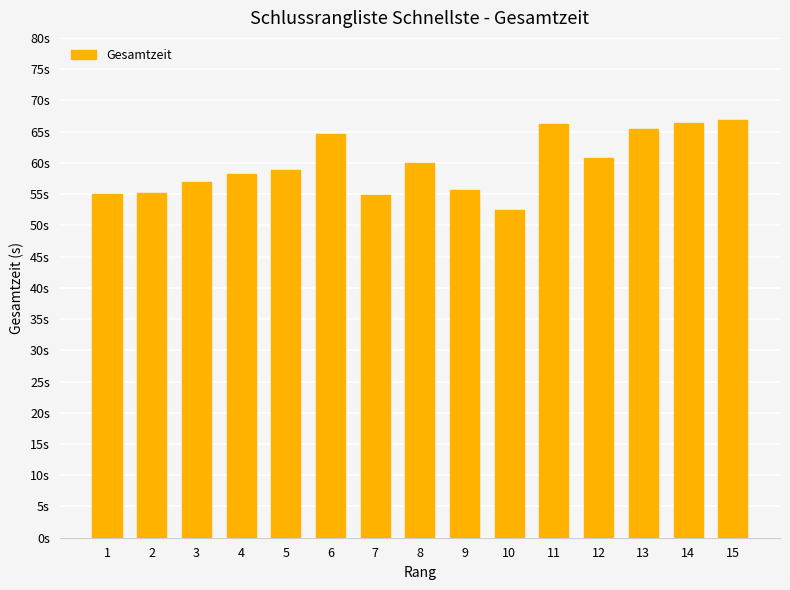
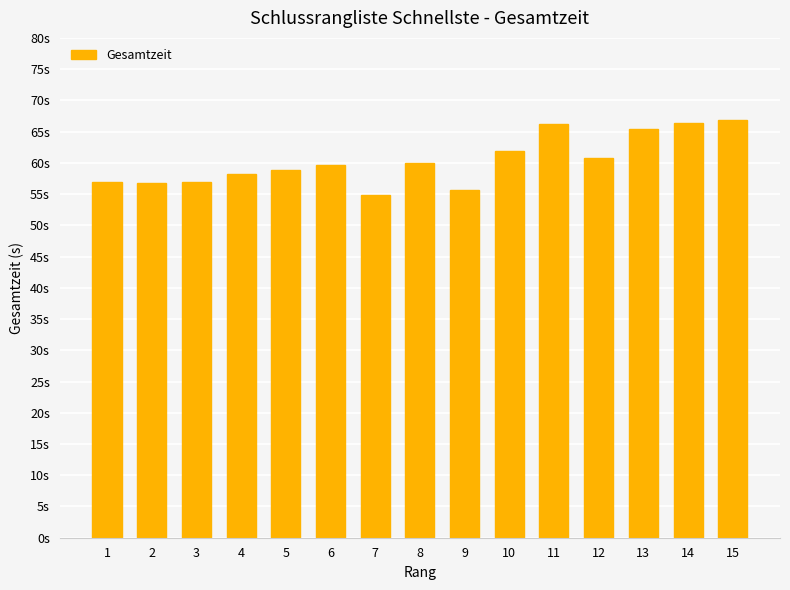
  {
-   "1": "55s",
-   "2": "55s",
+   "1": "57s",
+   "2": "57s",
    "3": "57s",
    "4": "58s",
    "5": "59s",
-   "6": "65s",
+   "6": "60s",
    "7": "55s",
    "8": "60s",
    "9": "56s",
-   "10": "52s",
+   "10": "62s",
    "11": "66s",
    "12": "61s",
    "13": "65s",
    "14": "66s",
    "15": "67s"
  }
